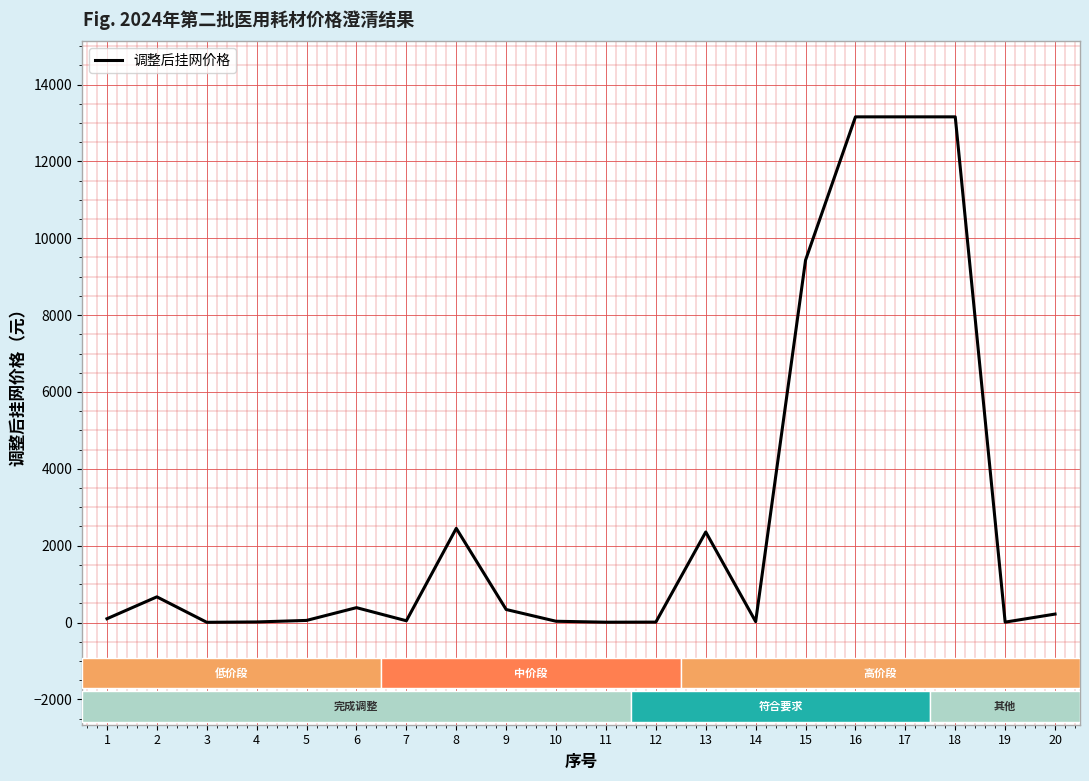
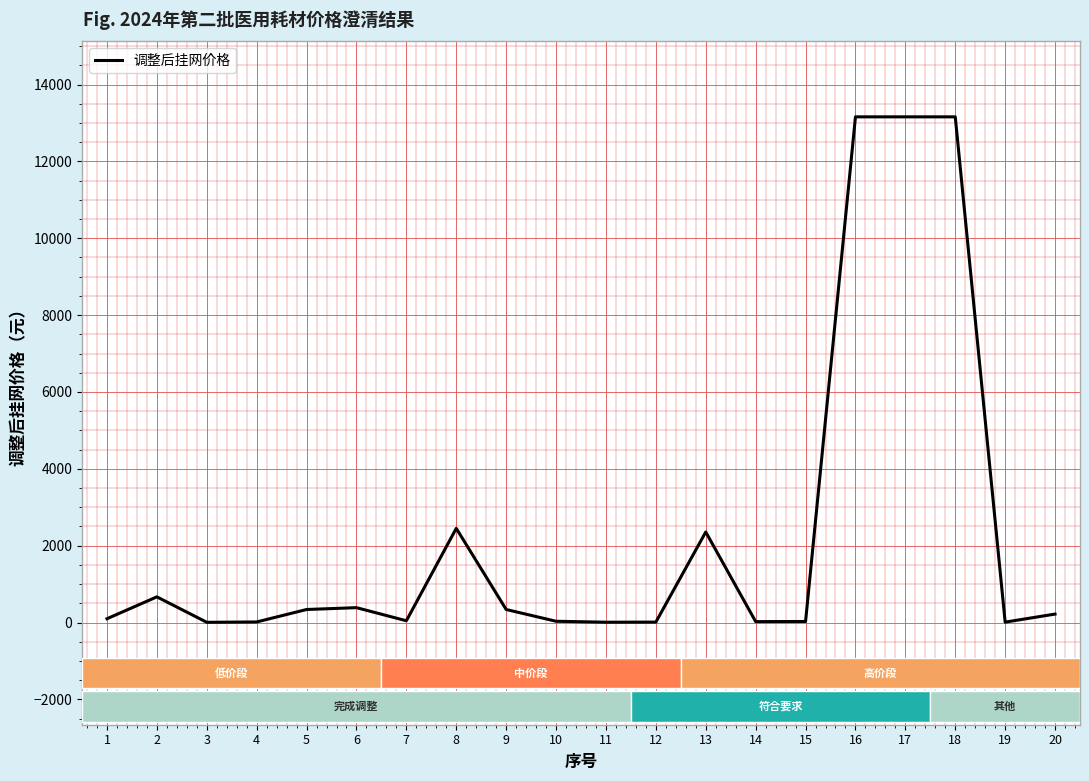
  {
    "1": 100,
    "2": 700,
    "3": 0,
    "4": 0,
-   "5": 100,
+   "5": 300,
    "6": 400,
    "7": 0,
    "8": 2500,
    "9": 300,
    "10": 0,
    "11": 0,
    "12": 0,
    "13": 2400,
    "14": 0,
-   "15": 9400,
+   "15": 0,
    "16": 13200,
    "17": 13200,
    "18": 13200,
    "19": 0,
    "20": 200
  }
